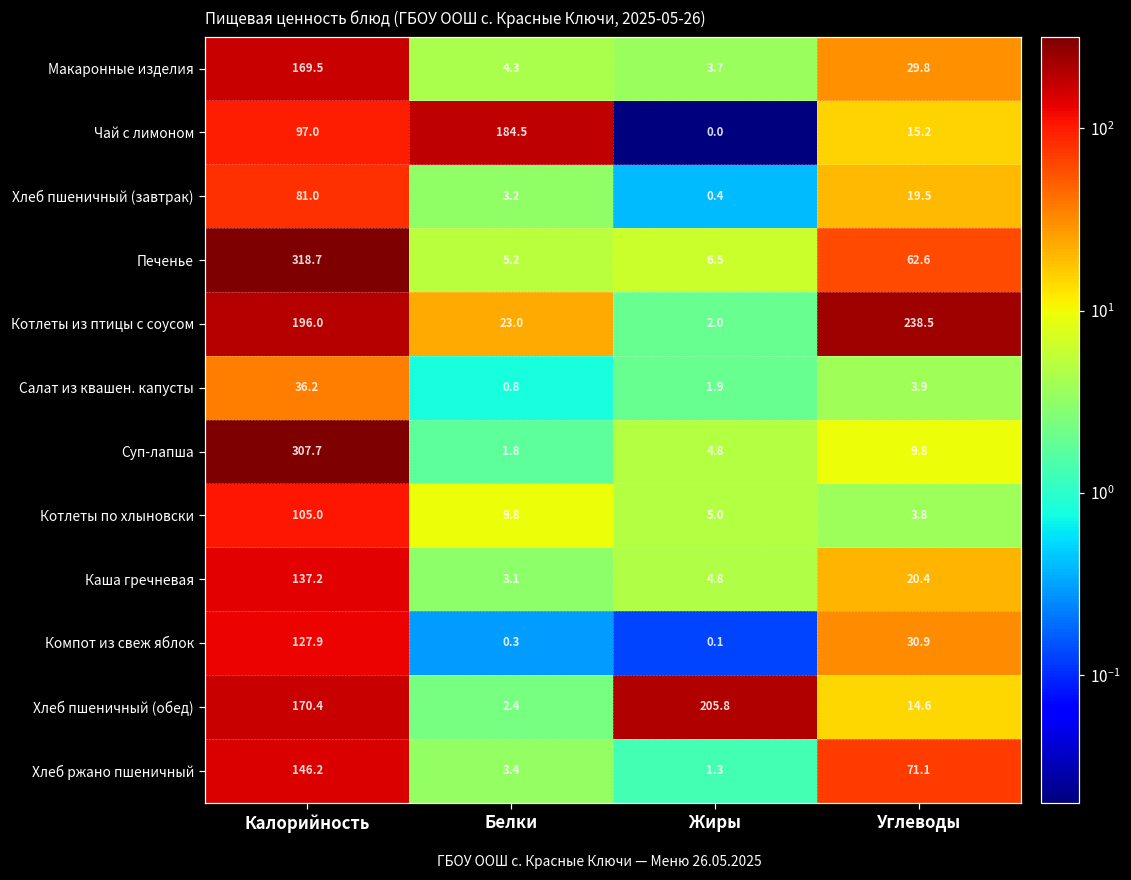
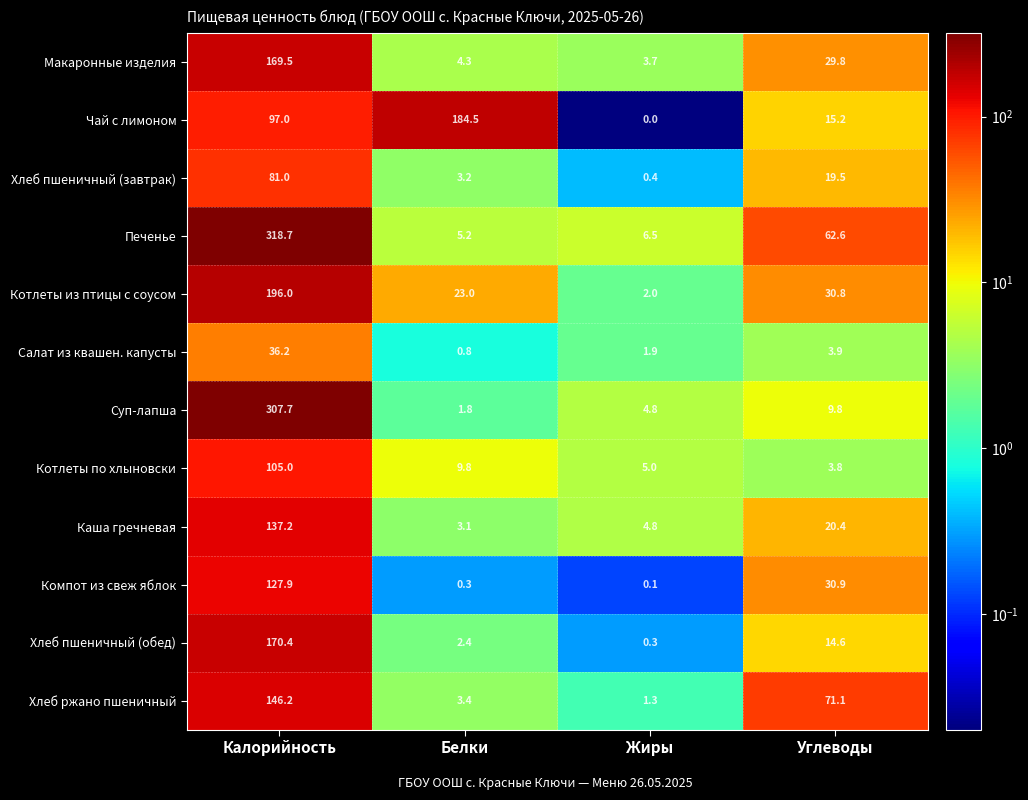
  {
    "Макаронные изделия": {
      "Калорийность": 169.5,
      "Белки": 4.3,
      "Жиры": 3.7,
      "Углеводы": 29.8
    },
    "Чай с лимоном": {
      "Калорийность": 97.0,
      "Белки": 184.5,
      "Жиры": 0.0,
      "Углеводы": 15.2
    },
    "Хлеб пшеничный (завтрак)": {
      "Калорийность": 81.0,
      "Белки": 3.2,
      "Жиры": 0.4,
      "Углеводы": 19.5
    },
    "Печенье": {
      "Калорийность": 318.7,
      "Белки": 5.2,
      "Жиры": 6.5,
      "Углеводы": 62.6
    },
    "Котлеты из птицы с соусом": {
      "Калорийность": 196.0,
      "Белки": 23.0,
      "Жиры": 2.0,
-     "Углеводы": 238.5
+     "Углеводы": 30.8
    },
    "Салат из квашен. капусты": {
      "Калорийность": 36.2,
      "Белки": 0.8,
      "Жиры": 1.9,
      "Углеводы": 3.9
    },
    "Суп-лапша": {
      "Калорийность": 307.7,
      "Белки": 1.8,
      "Жиры": 4.8,
      "Углеводы": 9.8
    },
    "Котлеты по хлыновски": {
      "Калорийность": 105.0,
      "Белки": 9.8,
      "Жиры": 5.0,
      "Углеводы": 3.8
    },
    "Каша гречневая": {
      "Калорийность": 137.2,
      "Белки": 3.1,
      "Жиры": 4.8,
      "Углеводы": 20.4
    },
    "Компот из свеж яблок": {
      "Калорийность": 127.9,
      "Белки": 0.3,
      "Жиры": 0.1,
      "Углеводы": 30.9
    },
    "Хлеб пшеничный (обед)": {
      "Калорийность": 170.4,
      "Белки": 2.4,
-     "Жиры": 205.8,
+     "Жиры": 0.3,
      "Углеводы": 14.6
    },
    "Хлеб ржано пшеничный": {
      "Калорийность": 146.2,
      "Белки": 3.4,
      "Жиры": 1.3,
      "Углеводы": 71.1
    }
  }
